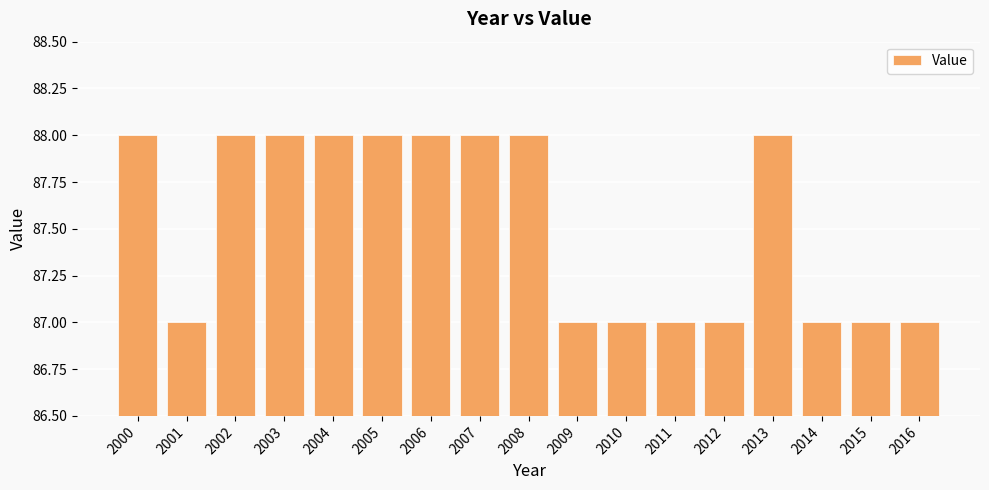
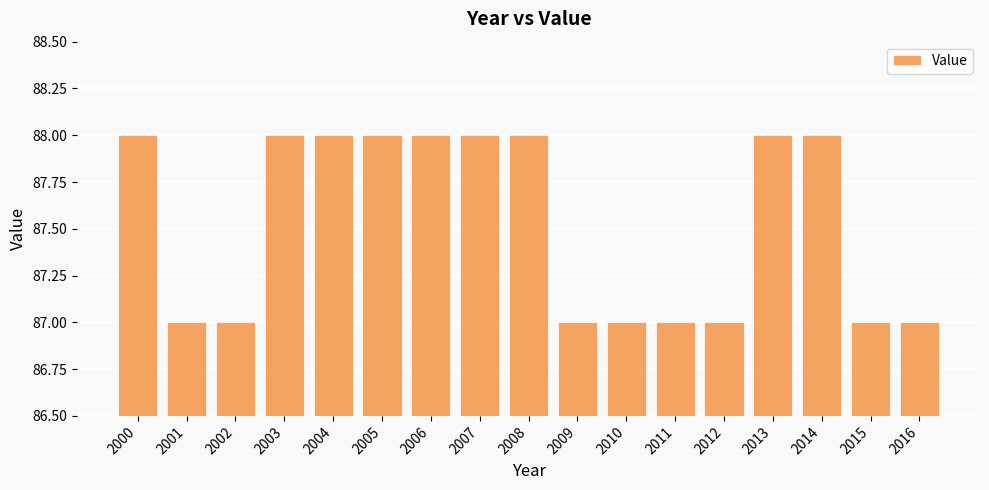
  {
    "2000": 88,
    "2001": 87,
-   "2002": 88,
+   "2002": 87,
    "2003": 88,
    "2004": 88,
    "2005": 88,
    "2006": 88,
    "2007": 88,
    "2008": 88,
    "2009": 87,
    "2010": 87,
    "2011": 87,
    "2012": 87,
    "2013": 88,
-   "2014": 87,
+   "2014": 88,
    "2015": 87,
    "2016": 87
  }
